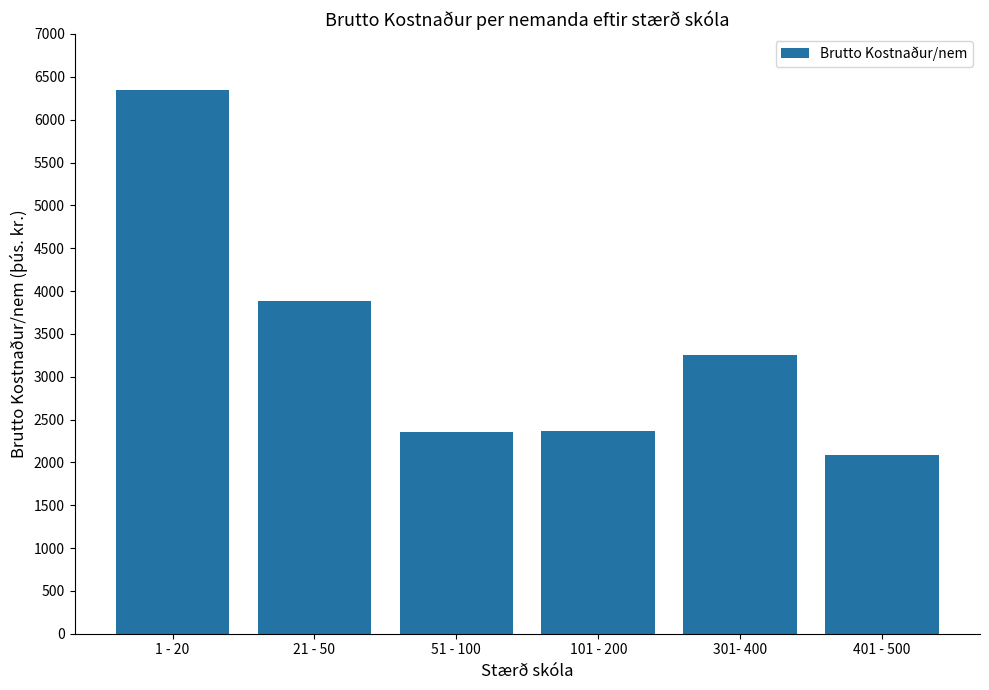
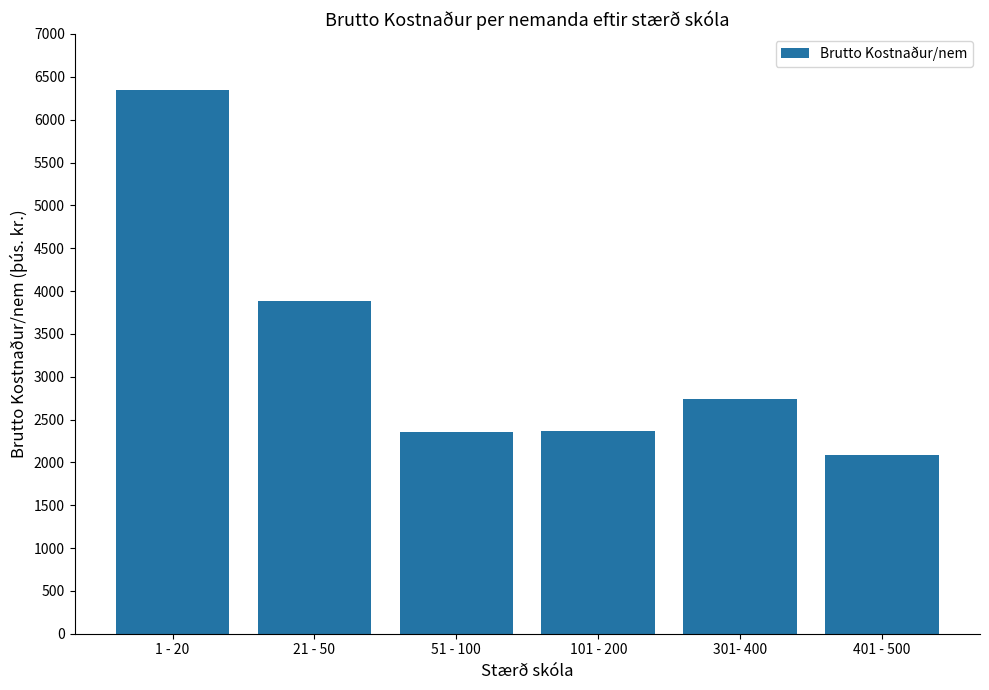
  {
    "1 - 20": 6300,
    "21 - 50": 3900,
    "51 - 100": 2400,
    "101 - 200": 2400,
-   "301- 400": 3300,
+   "301- 400": 2700,
    "401 - 500": 2100
  }
